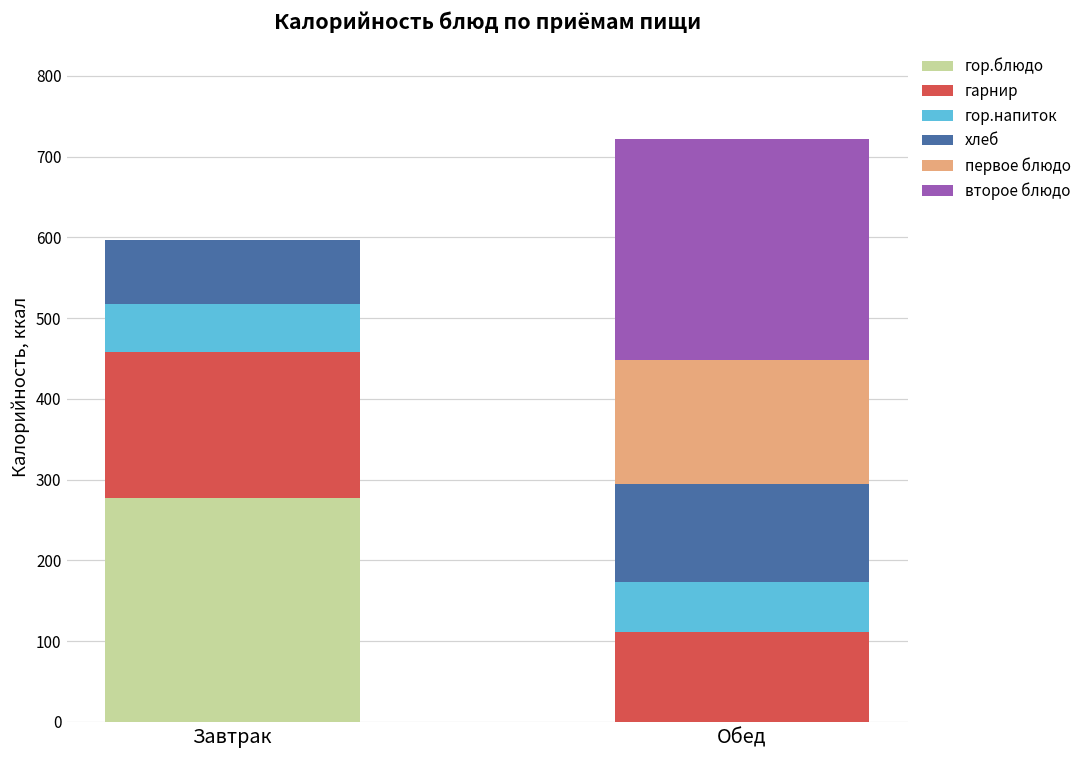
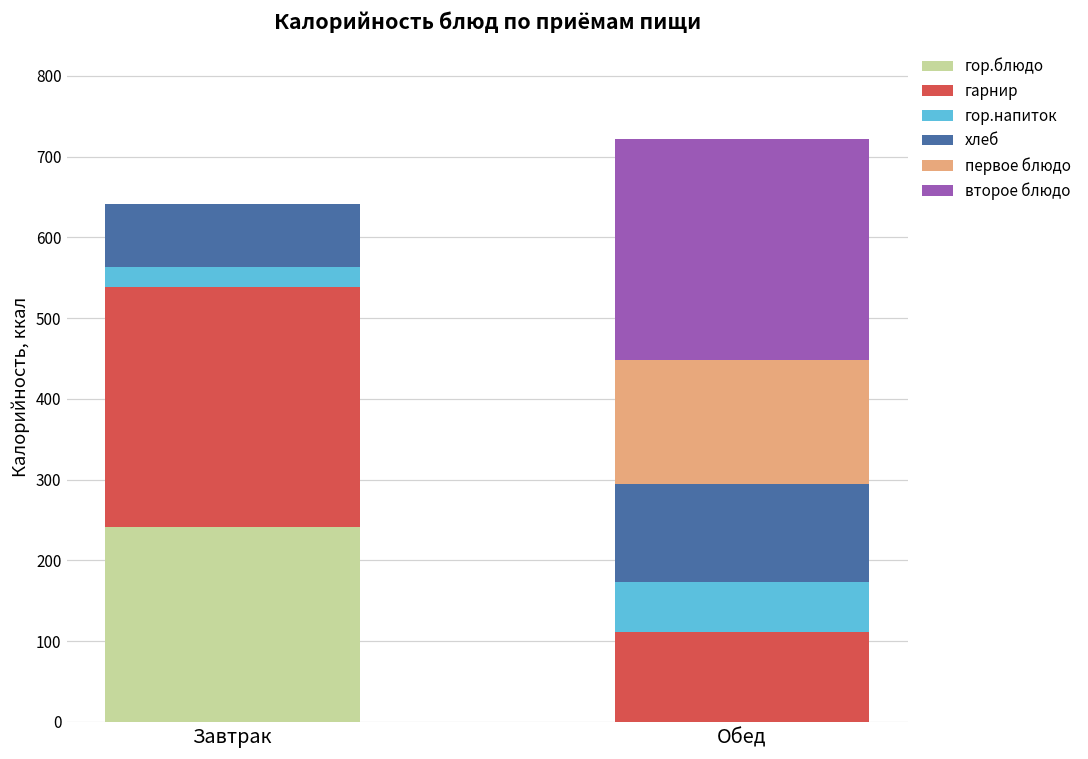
  {
    "гор.блюдо": {
-     "Завтрак": 280,
+     "Завтрак": 240,
      "Обед": 0
    },
    "гарнир": {
-     "Завтрак": 180,
+     "Завтрак": 300,
      "Обед": 110
    },
    "гор.напиток": {
-     "Завтрак": 60,
+     "Завтрак": 20,
      "Обед": 60
    },
    "хлеб": {
      "Завтрак": 80,
      "Обед": 120
    },
    "первое блюдо": {
      "Завтрак": 0,
      "Обед": 150
    },
    "второе блюдо": {
      "Завтрак": 0,
      "Обед": 270
    }
  }
